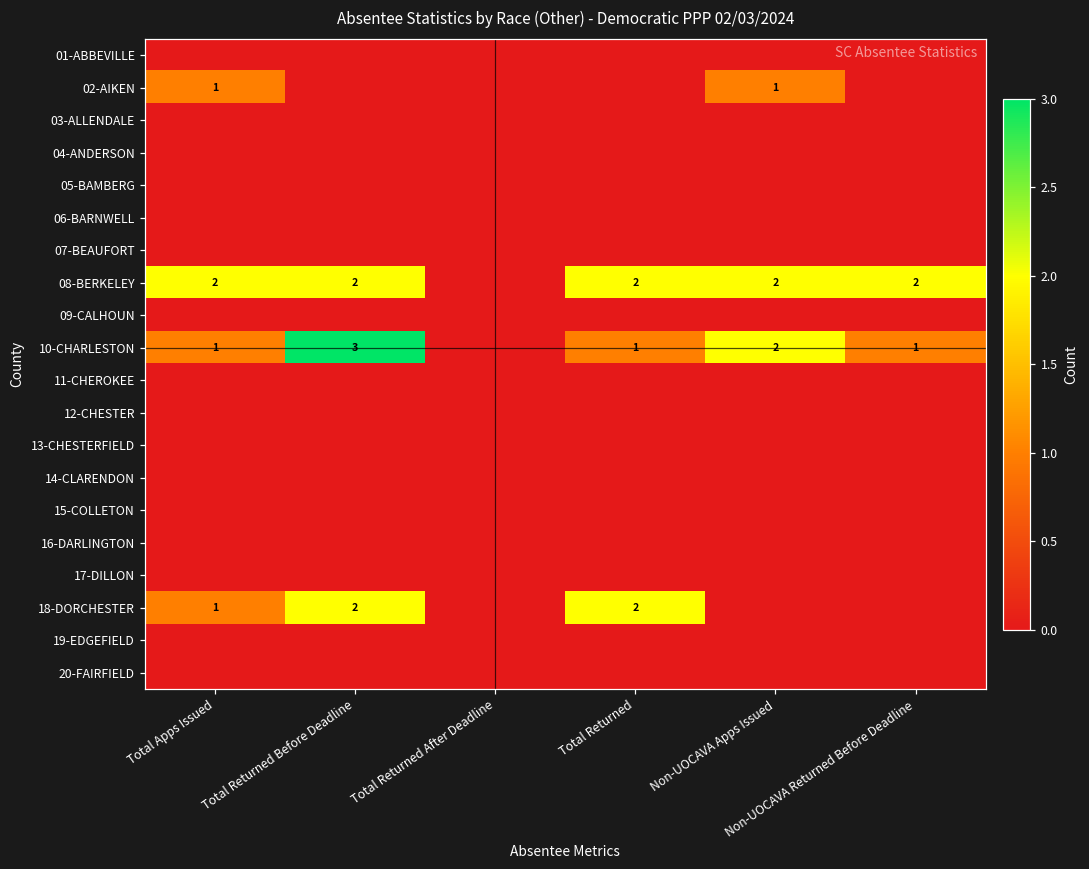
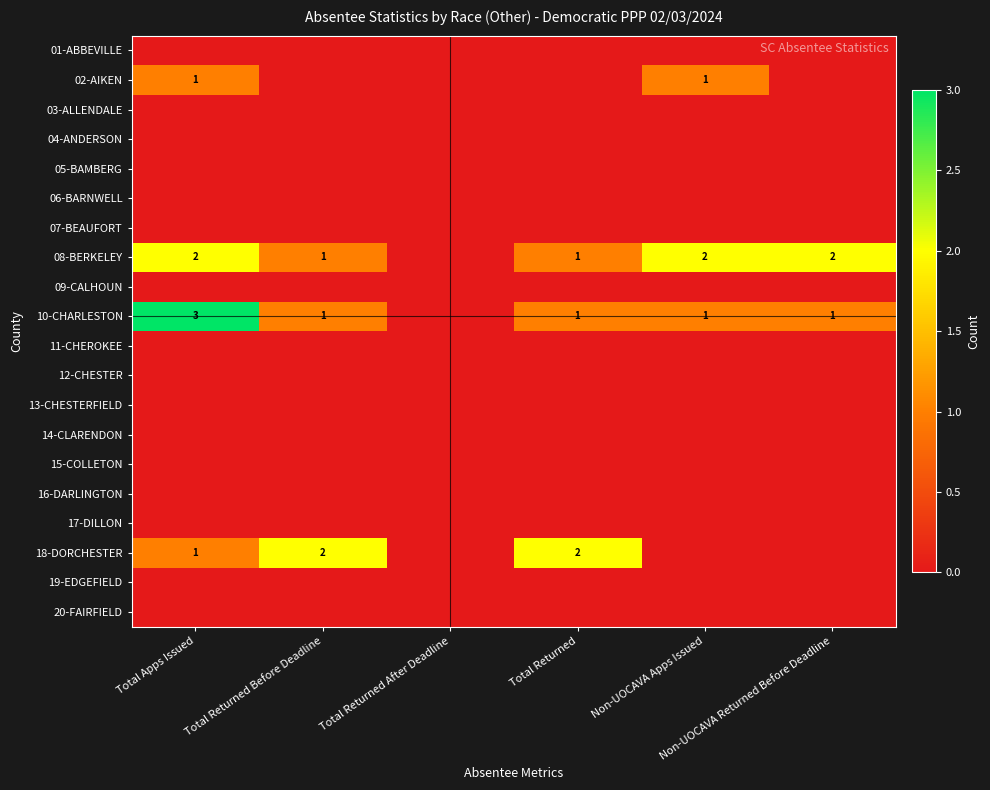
  {
    "02-AIKEN": {
      "Total Apps Issued": 1,
      "Non-UOCAVA Apps Issued": 1
    },
    "08-BERKELEY": {
      "Total Apps Issued": 2,
-     "Total Returned Before Deadline": 2,
-     "Total Returned": 2,
+     "Total Returned Before Deadline": 1,
+     "Total Returned": 1,
      "Non-UOCAVA Apps Issued": 2,
      "Non-UOCAVA Returned Before Deadline": 2
    },
    "10-CHARLESTON": {
-     "Total Apps Issued": 1,
-     "Total Returned Before Deadline": 3,
+     "Total Apps Issued": 3,
+     "Total Returned Before Deadline": 1,
      "Total Returned": 1,
-     "Non-UOCAVA Apps Issued": 2,
+     "Non-UOCAVA Apps Issued": 1,
      "Non-UOCAVA Returned Before Deadline": 1
    },
    "18-DORCHESTER": {
      "Total Apps Issued": 1,
      "Total Returned Before Deadline": 2,
      "Total Returned": 2
    }
  }
